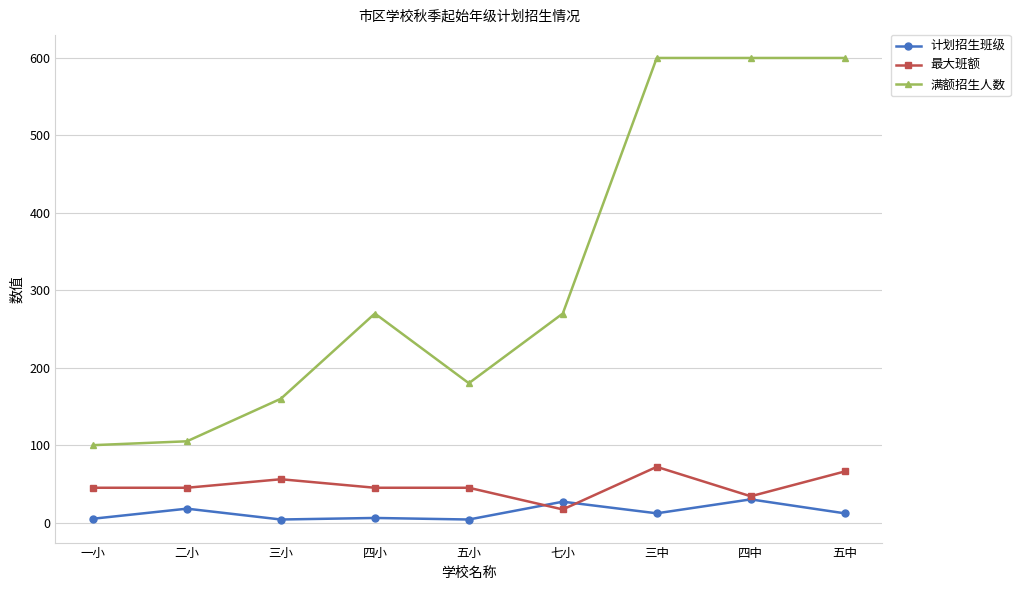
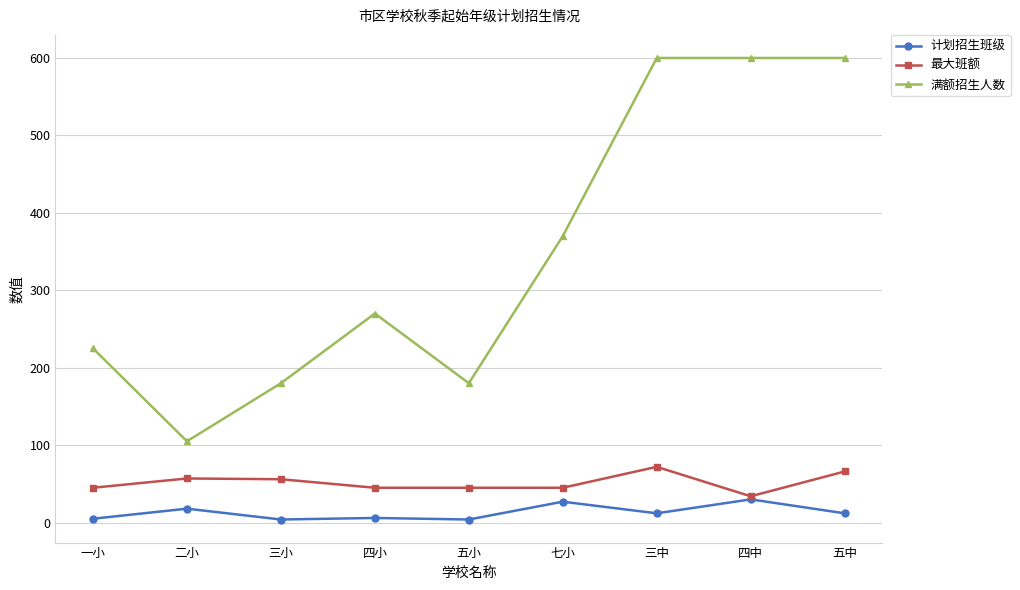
  {
    "计划招生班级": {
      "一小": 10,
      "二小": 20,
      "三小": 0,
      "四小": 10,
      "五小": 0,
      "七小": 30,
      "三中": 10,
      "四中": 30,
      "五中": 10
    },
    "最大班额": {
      "一小": 50,
-     "二小": 50,
+     "二小": 60,
      "三小": 60,
      "四小": 50,
      "五小": 50,
-     "七小": 20,
+     "七小": 50,
      "三中": 70,
      "四中": 30,
      "五中": 70
    },
    "满额招生人数": {
-     "一小": 100,
+     "一小": 230,
      "二小": 110,
-     "三小": 160,
+     "三小": 180,
      "四小": 270,
      "五小": 180,
-     "七小": 270,
+     "七小": 370,
      "三中": 600,
      "四中": 600,
      "五中": 600
    }
  }
